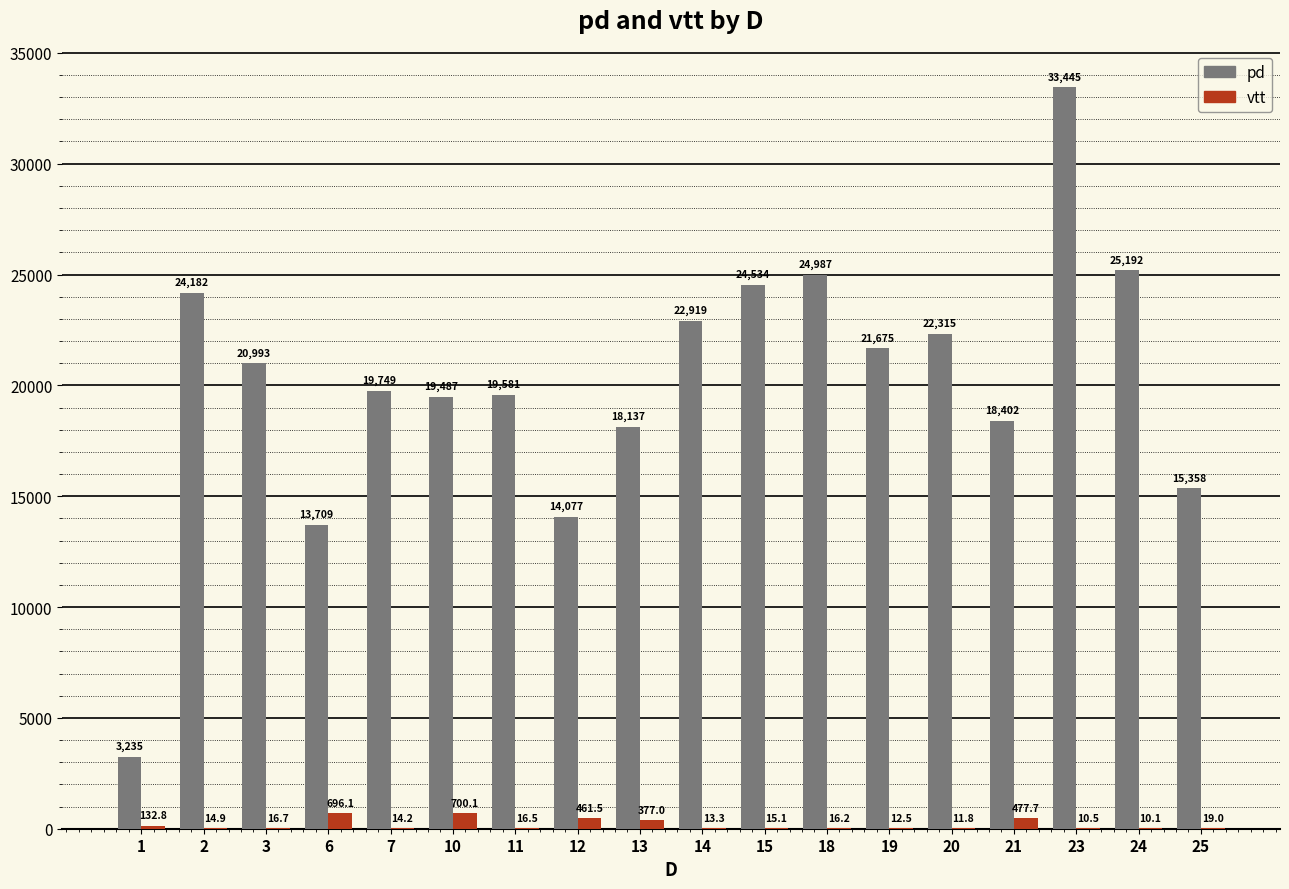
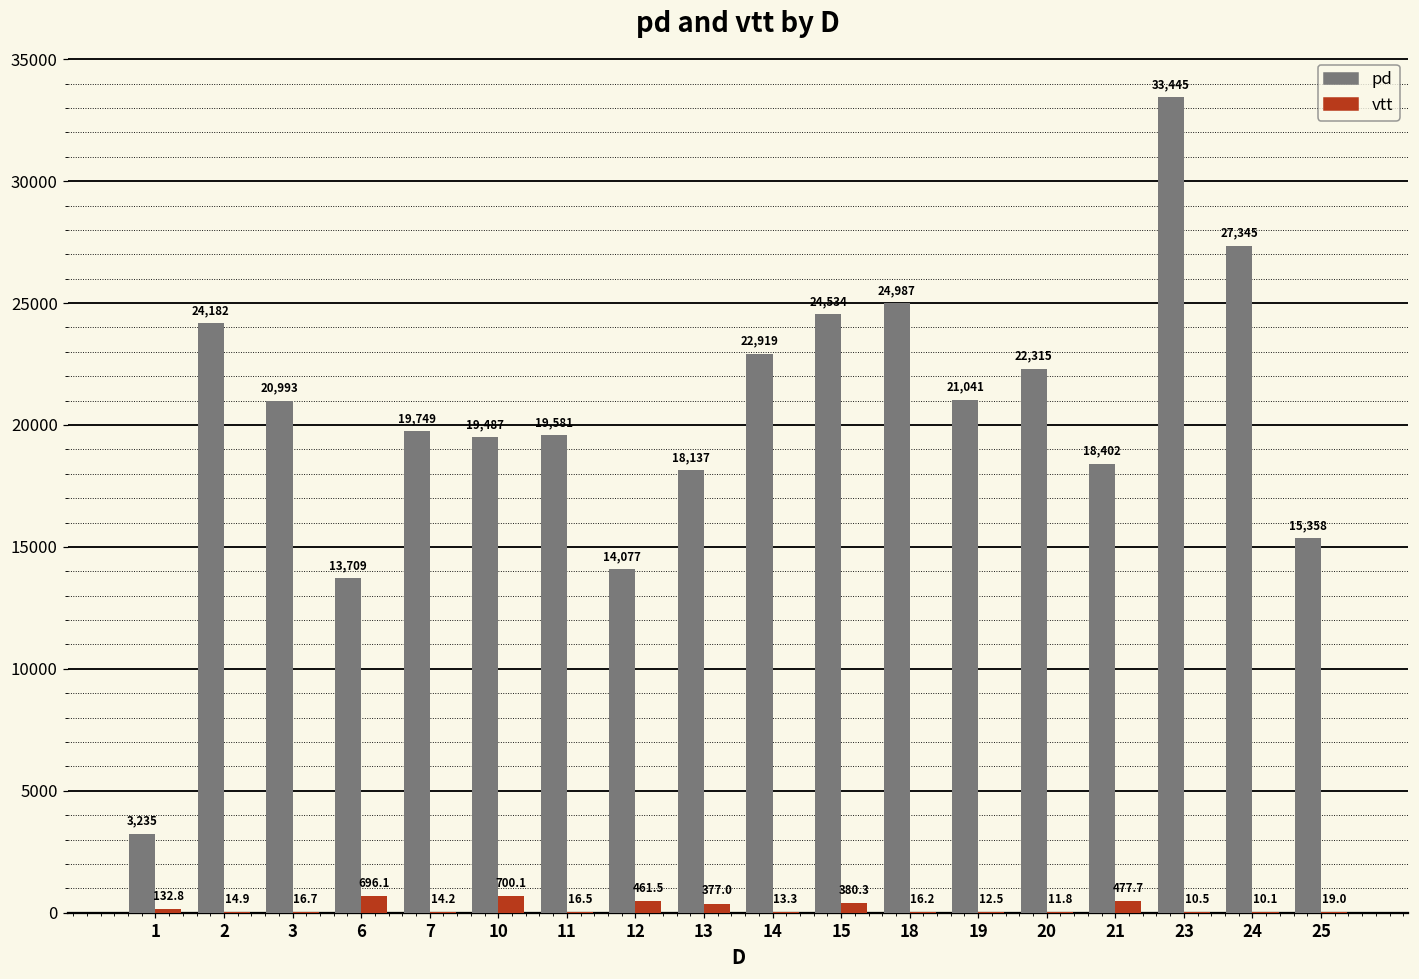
  {
    "pd": {
      "1": "3,235",
      "2": "24,182",
      "3": "20,993",
      "6": "13,709",
      "7": "19,749",
      "10": "19,487",
      "11": "19,581",
      "12": "14,077",
      "13": "18,137",
      "14": "22,919",
      "15": "24,534",
      "18": "24,987",
-     "19": "21,675",
+     "19": "21,041",
      "20": "22,315",
      "21": "18,402",
      "23": "33,445",
-     "24": "25,192",
+     "24": "27,345",
      "25": "15,358"
    },
    "vtt": {
      "1": "132.8",
      "2": "14.9",
      "3": "16.7",
      "6": "696.1",
      "7": "14.2",
      "10": "700.1",
      "11": "16.5",
      "12": "461.5",
      "13": "377.0",
      "14": "13.3",
-     "15": "15.1",
+     "15": "380.3",
      "18": "16.2",
      "19": "12.5",
      "20": "11.8",
      "21": "477.7",
      "23": "10.5",
      "24": "10.1",
      "25": "19.0"
    }
  }
